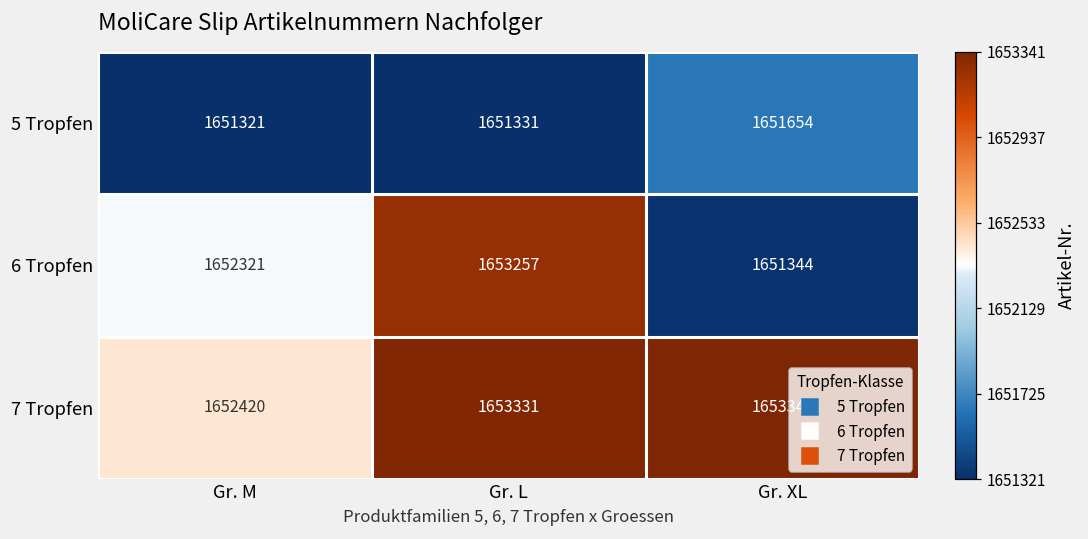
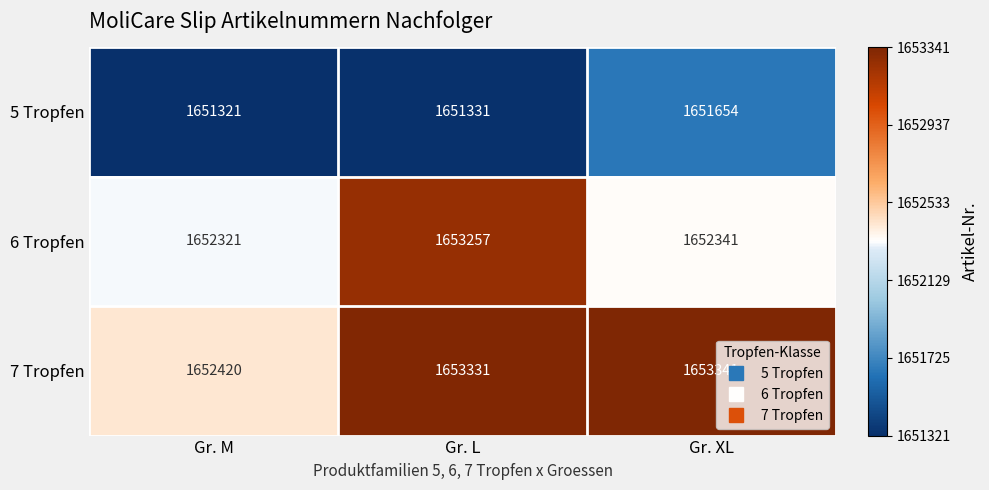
  {
    "5 Tropfen": {
      "Gr. M": 1651321,
      "Gr. L": 1651331,
      "Gr. XL": 1651654
    },
    "6 Tropfen": {
      "Gr. M": 1652321,
      "Gr. L": 1653257,
-     "Gr. XL": 1651344
+     "Gr. XL": 1652341
    },
    "7 Tropfen": {
      "Gr. M": 1652420,
      "Gr. L": 1653331
    }
  }
